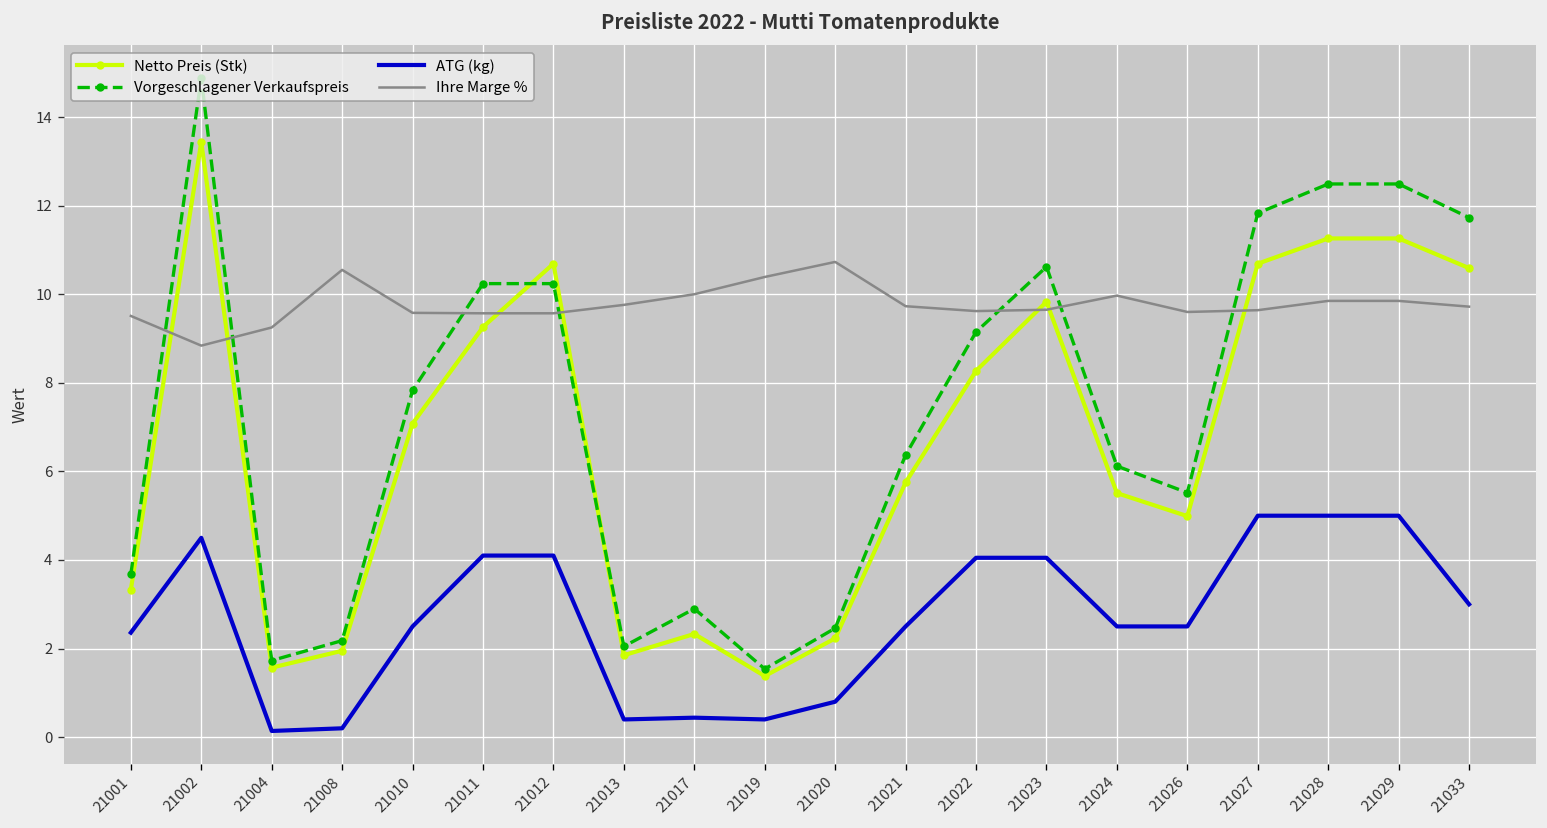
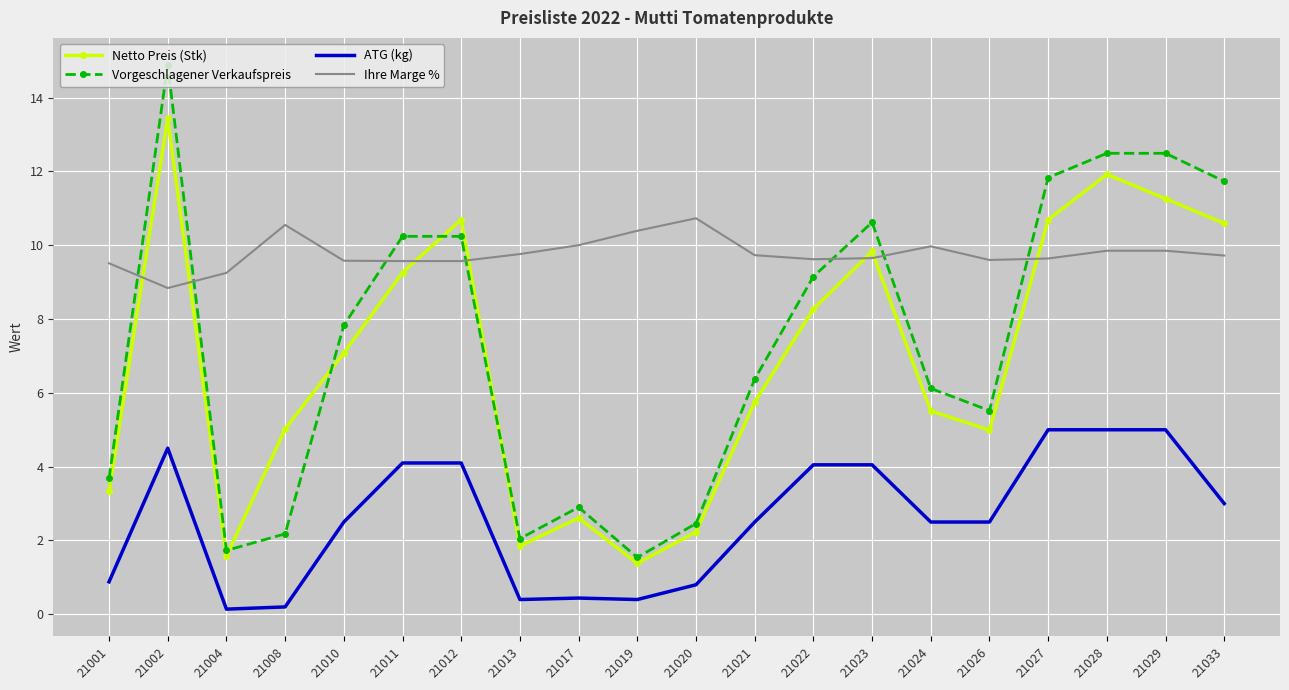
  {
    "Netto Preis (Stk)": {
      "21001": 3.3,
      "21002": 13.4,
      "21004": 1.6,
-     "21008": 2.0,
+     "21008": 5.0,
      "21010": 7.1,
      "21011": 9.3,
      "21012": 10.7,
      "21013": 1.9,
-     "21017": 2.3,
+     "21017": 2.6,
      "21019": 1.4,
      "21020": 2.2,
      "21021": 5.8,
      "21022": 8.3,
      "21023": 9.8,
      "21024": 5.5,
      "21026": 5.0,
      "21027": 10.7,
-     "21028": 11.3,
+     "21028": 11.9,
      "21029": 11.3,
      "21033": 10.6
    },
    "Vorgeschlagener Verkaufspreis": {
      "21001": 3.7,
      "21004": 1.7,
      "21008": 2.2,
      "21010": 7.8,
      "21011": 10.2,
      "21012": 10.2,
      "21013": 2.1,
      "21017": 2.9,
      "21019": 1.5,
      "21020": 2.5,
      "21021": 6.4,
      "21022": 9.2,
      "21023": 10.6,
      "21024": 6.1,
      "21026": 5.5,
      "21027": 11.8,
      "21028": 12.5,
      "21029": 12.5,
      "21033": 11.7
    },
    "ATG (kg)": {
-     "21001": 2.4,
+     "21001": 0.9,
      "21002": 4.5,
      "21004": 0.1,
      "21008": 0.2,
      "21010": 2.5,
      "21011": 4.1,
      "21012": 4.1,
      "21013": 0.4,
      "21017": 0.4,
      "21019": 0.4,
      "21020": 0.8,
      "21021": 2.5,
      "21022": 4.1,
      "21023": 4.1,
      "21024": 2.5,
      "21026": 2.5,
      "21027": 5.0,
      "21028": 5.0,
      "21029": 5.0,
      "21033": 3.0
    },
    "Ihre Marge %": {
      "21001": 9.5,
      "21002": 8.8,
      "21004": 9.3,
      "21008": 10.6,
      "21010": 9.6,
      "21011": 9.6,
      "21012": 9.6,
      "21013": 9.8,
      "21017": 10.0,
      "21019": 10.4,
      "21020": 10.7,
      "21021": 9.7,
      "21022": 9.6,
      "21023": 9.7,
      "21024": 10.0,
      "21026": 9.6,
      "21027": 9.6,
      "21028": 9.9,
      "21029": 9.9,
      "21033": 9.7
    }
  }
